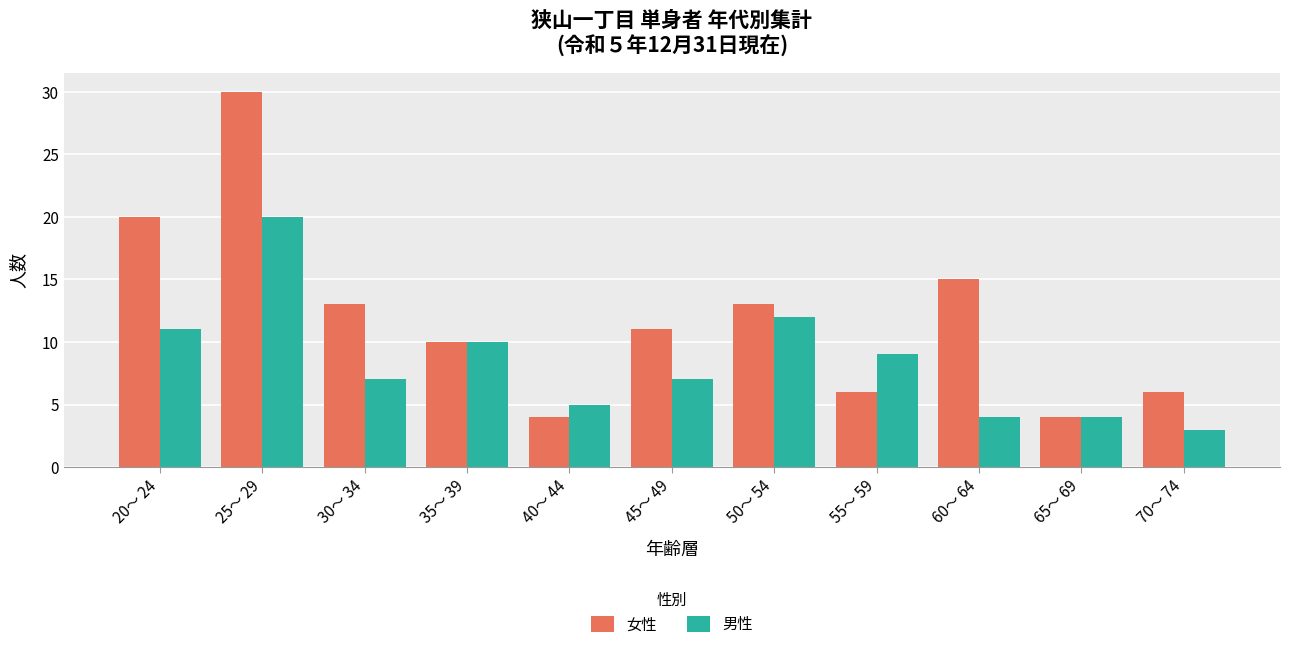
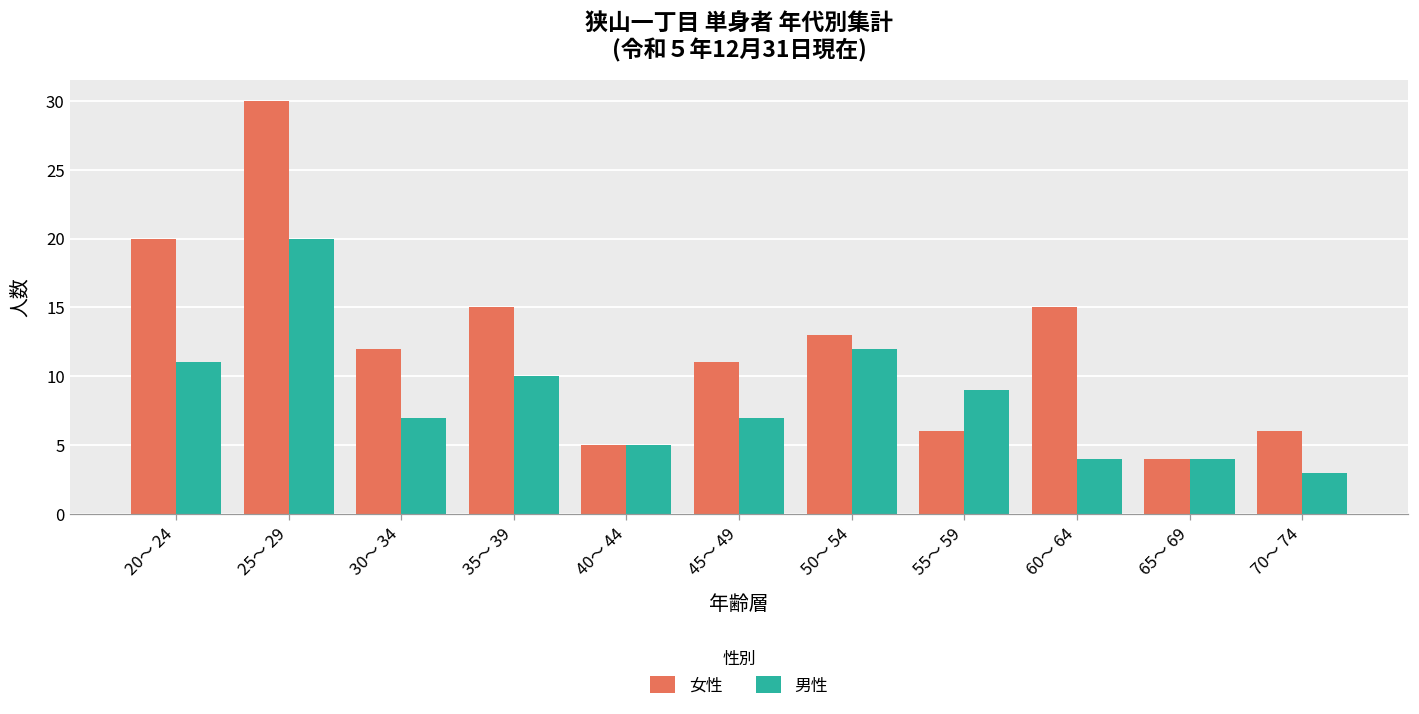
  {
    "女性": {
      "20～ 24": 20,
      "25～ 29": 30,
-     "30～ 34": 13,
-     "35～ 39": 10,
-     "40～ 44": 4,
+     "30～ 34": 12,
+     "35～ 39": 15,
+     "40～ 44": 5,
      "45～ 49": 11,
      "50～ 54": 13,
      "55～ 59": 6,
      "60～ 64": 15,
      "65～ 69": 4,
      "70～ 74": 6
    },
    "男性": {
      "20～ 24": 11,
      "25～ 29": 20,
      "30～ 34": 7,
      "35～ 39": 10,
      "40～ 44": 5,
      "45～ 49": 7,
      "50～ 54": 12,
      "55～ 59": 9,
      "60～ 64": 4,
      "65～ 69": 4,
      "70～ 74": 3
    }
  }
